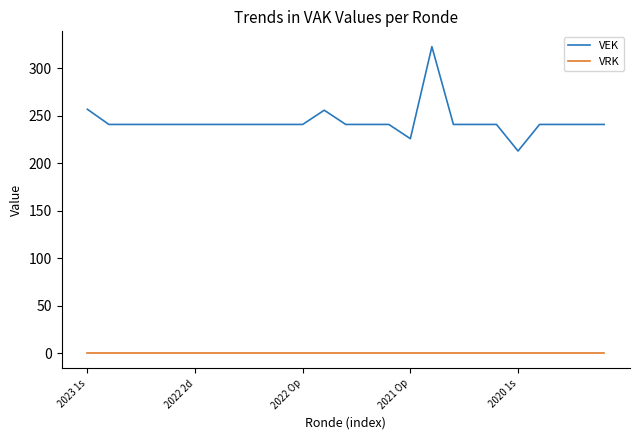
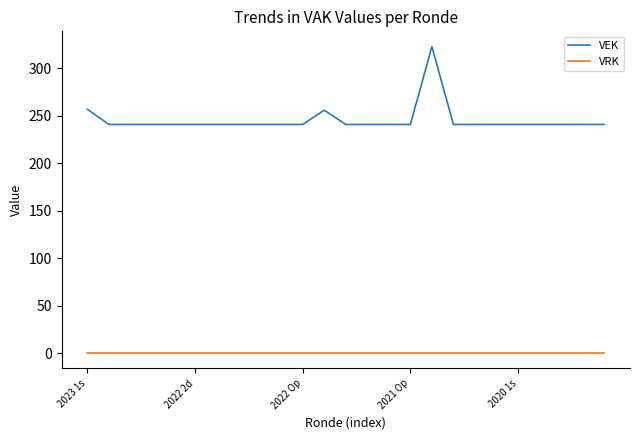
  {
    "VEK": {
      "2023 1s": 260,
      "2022 2d": 240,
      "2022 Op": 240,
-     "2021 Op": 230,
-     "2020 1s": 210
+     "2021 Op": 240,
+     "2020 1s": 240
    },
    "VRK": {
      "2023 1s": 0,
      "2022 2d": 0,
      "2022 Op": 0,
      "2021 Op": 0,
      "2020 1s": 0
    }
  }
